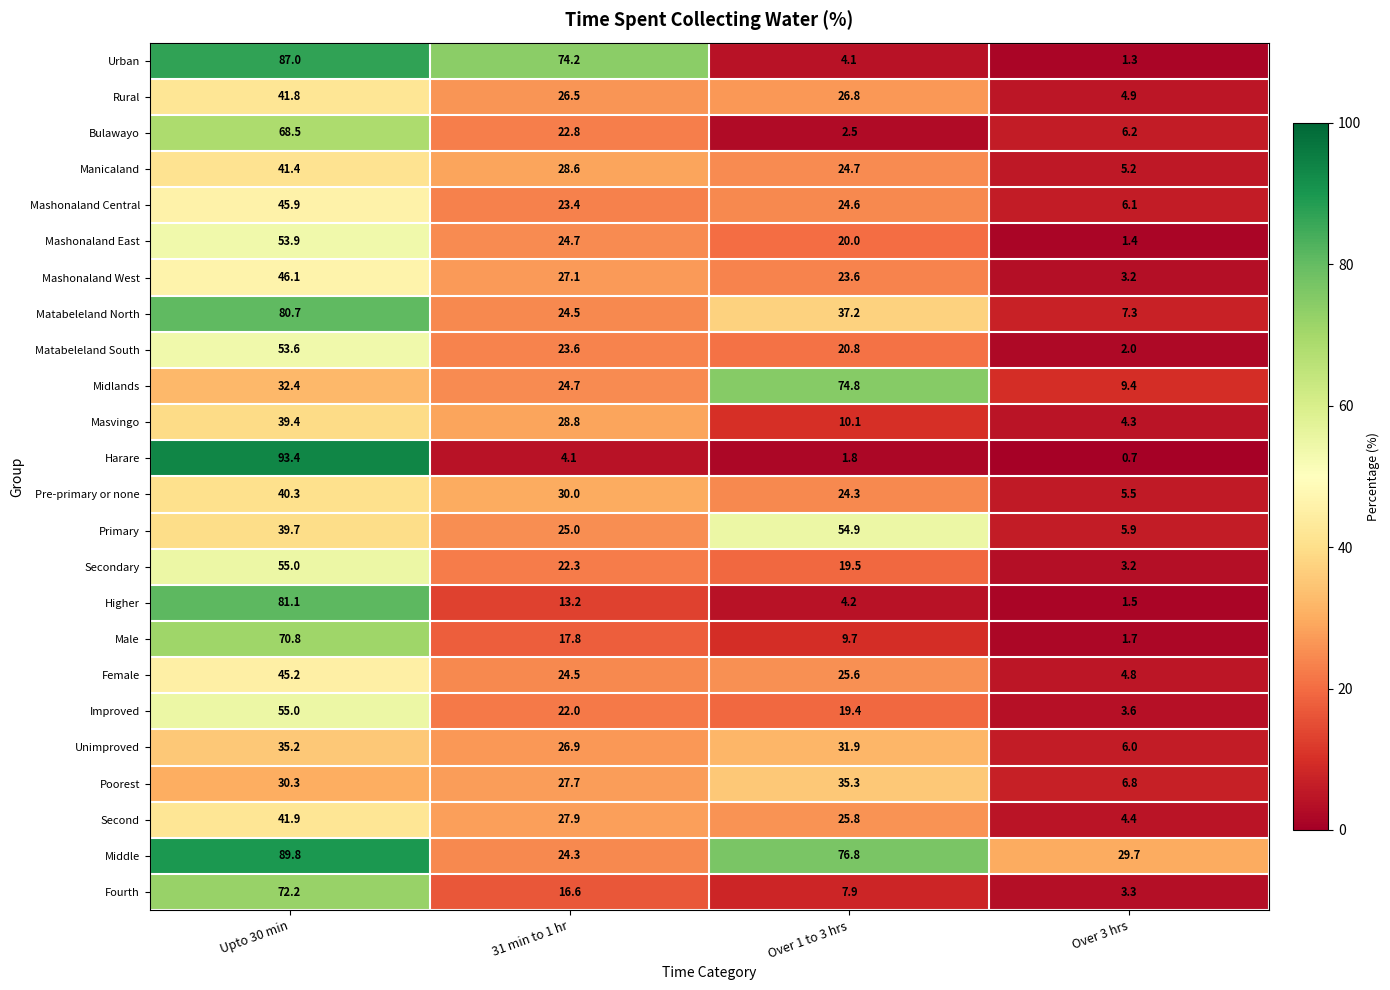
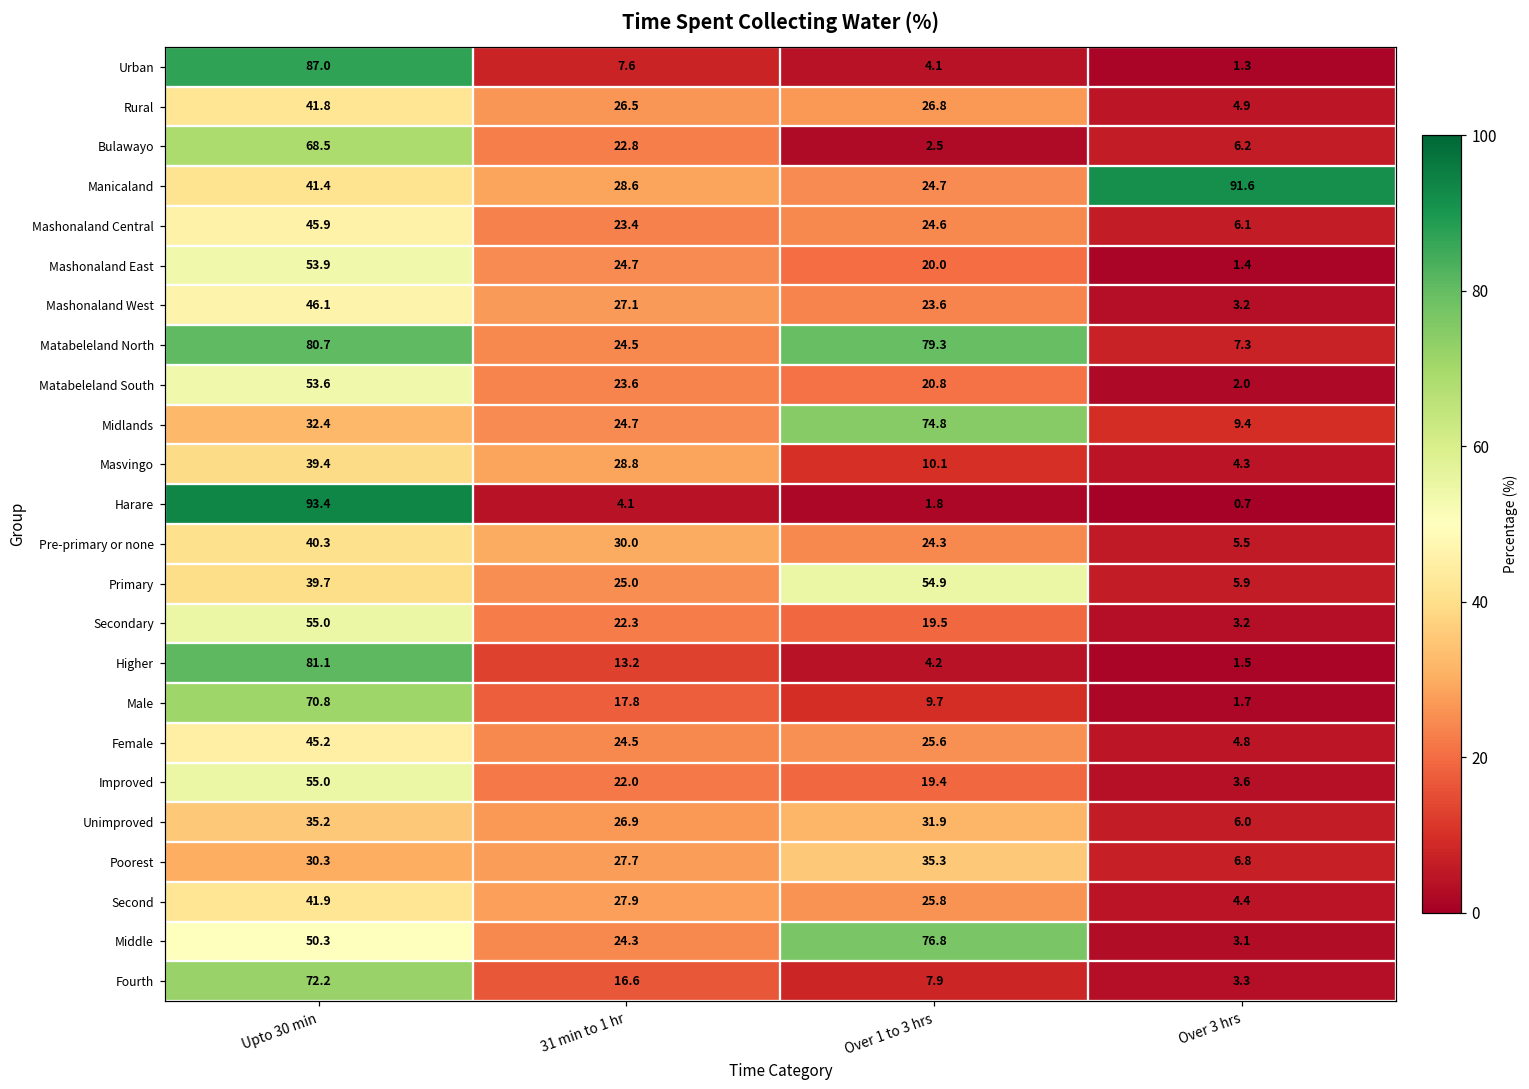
  {
    "Urban": {
      "Upto 30 min": 87.0,
-     "31 min to 1 hr": 74.2,
+     "31 min to 1 hr": 7.6,
      "Over 1 to 3 hrs": 4.1,
      "Over 3 hrs": 1.3
    },
    "Rural": {
      "Upto 30 min": 41.8,
      "31 min to 1 hr": 26.5,
      "Over 1 to 3 hrs": 26.8,
      "Over 3 hrs": 4.9
    },
    "Bulawayo": {
      "Upto 30 min": 68.5,
      "31 min to 1 hr": 22.8,
      "Over 1 to 3 hrs": 2.5,
      "Over 3 hrs": 6.2
    },
    "Manicaland": {
      "Upto 30 min": 41.4,
      "31 min to 1 hr": 28.6,
      "Over 1 to 3 hrs": 24.7,
-     "Over 3 hrs": 5.2
+     "Over 3 hrs": 91.6
    },
    "Mashonaland Central": {
      "Upto 30 min": 45.9,
      "31 min to 1 hr": 23.4,
      "Over 1 to 3 hrs": 24.6,
      "Over 3 hrs": 6.1
    },
    "Mashonaland East": {
      "Upto 30 min": 53.9,
      "31 min to 1 hr": 24.7,
      "Over 1 to 3 hrs": 20.0,
      "Over 3 hrs": 1.4
    },
    "Mashonaland West": {
      "Upto 30 min": 46.1,
      "31 min to 1 hr": 27.1,
      "Over 1 to 3 hrs": 23.6,
      "Over 3 hrs": 3.2
    },
    "Matabeleland North": {
      "Upto 30 min": 80.7,
      "31 min to 1 hr": 24.5,
-     "Over 1 to 3 hrs": 37.2,
+     "Over 1 to 3 hrs": 79.3,
      "Over 3 hrs": 7.3
    },
    "Matabeleland South": {
      "Upto 30 min": 53.6,
      "31 min to 1 hr": 23.6,
      "Over 1 to 3 hrs": 20.8,
      "Over 3 hrs": 2.0
    },
    "Midlands": {
      "Upto 30 min": 32.4,
      "31 min to 1 hr": 24.7,
      "Over 1 to 3 hrs": 74.8,
      "Over 3 hrs": 9.4
    },
    "Masvingo": {
      "Upto 30 min": 39.4,
      "31 min to 1 hr": 28.8,
      "Over 1 to 3 hrs": 10.1,
      "Over 3 hrs": 4.3
    },
    "Harare": {
      "Upto 30 min": 93.4,
      "31 min to 1 hr": 4.1,
      "Over 1 to 3 hrs": 1.8,
      "Over 3 hrs": 0.7
    },
    "Pre-primary or none": {
      "Upto 30 min": 40.3,
      "31 min to 1 hr": 30.0,
      "Over 1 to 3 hrs": 24.3,
      "Over 3 hrs": 5.5
    },
    "Primary": {
      "Upto 30 min": 39.7,
      "31 min to 1 hr": 25.0,
      "Over 1 to 3 hrs": 54.9,
      "Over 3 hrs": 5.9
    },
    "Secondary": {
      "Upto 30 min": 55.0,
      "31 min to 1 hr": 22.3,
      "Over 1 to 3 hrs": 19.5,
      "Over 3 hrs": 3.2
    },
    "Higher": {
      "Upto 30 min": 81.1,
      "31 min to 1 hr": 13.2,
      "Over 1 to 3 hrs": 4.2,
      "Over 3 hrs": 1.5
    },
    "Male": {
      "Upto 30 min": 70.8,
      "31 min to 1 hr": 17.8,
      "Over 1 to 3 hrs": 9.7,
      "Over 3 hrs": 1.7
    },
    "Female": {
      "Upto 30 min": 45.2,
      "31 min to 1 hr": 24.5,
      "Over 1 to 3 hrs": 25.6,
      "Over 3 hrs": 4.8
    },
    "Improved": {
      "Upto 30 min": 55.0,
      "31 min to 1 hr": 22.0,
      "Over 1 to 3 hrs": 19.4,
      "Over 3 hrs": 3.6
    },
    "Unimproved": {
      "Upto 30 min": 35.2,
      "31 min to 1 hr": 26.9,
      "Over 1 to 3 hrs": 31.9,
      "Over 3 hrs": 6.0
    },
    "Poorest": {
      "Upto 30 min": 30.3,
      "31 min to 1 hr": 27.7,
      "Over 1 to 3 hrs": 35.3,
      "Over 3 hrs": 6.8
    },
    "Second": {
      "Upto 30 min": 41.9,
      "31 min to 1 hr": 27.9,
      "Over 1 to 3 hrs": 25.8,
      "Over 3 hrs": 4.4
    },
    "Middle": {
-     "Upto 30 min": 89.8,
+     "Upto 30 min": 50.3,
      "31 min to 1 hr": 24.3,
      "Over 1 to 3 hrs": 76.8,
-     "Over 3 hrs": 29.7
+     "Over 3 hrs": 3.1
    },
    "Fourth": {
      "Upto 30 min": 72.2,
      "31 min to 1 hr": 16.6,
      "Over 1 to 3 hrs": 7.9,
      "Over 3 hrs": 3.3
    }
  }
